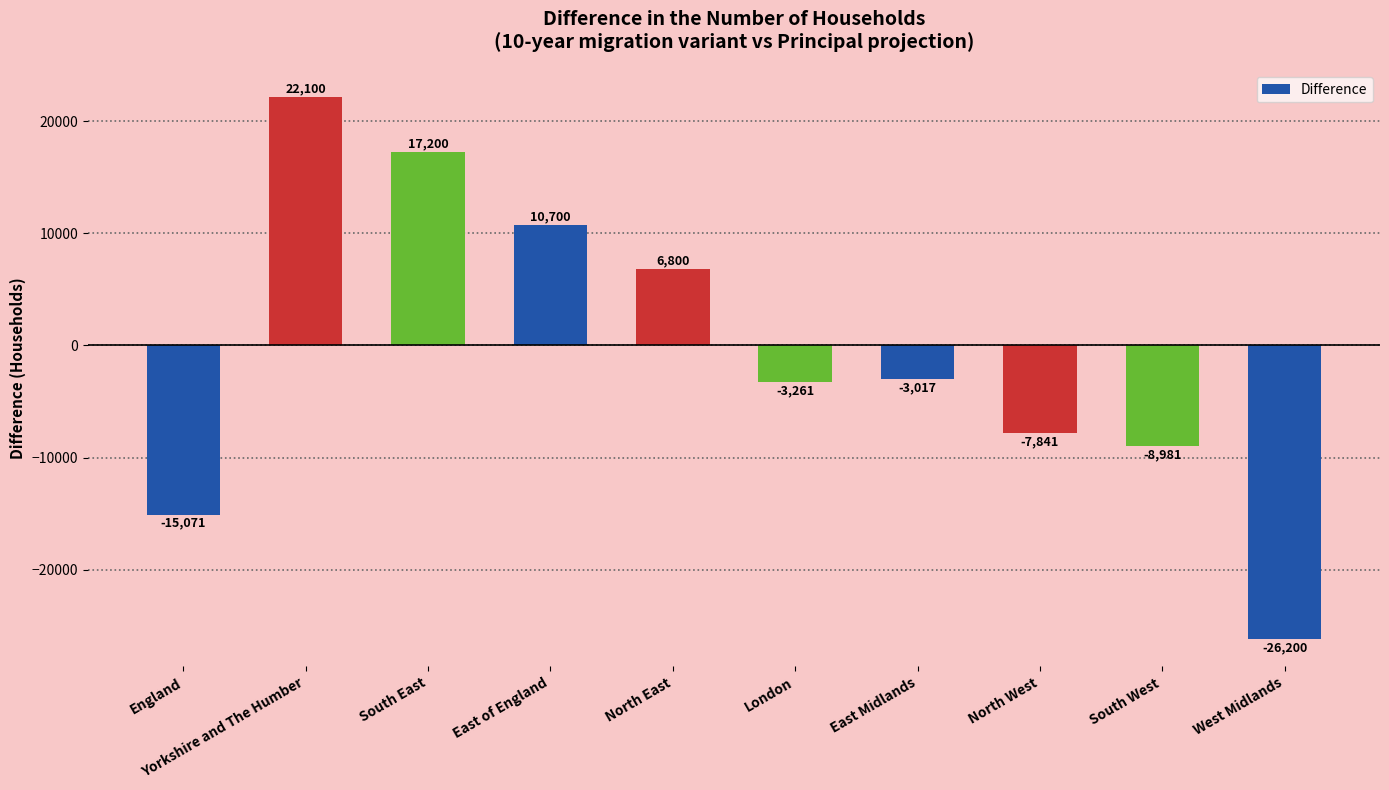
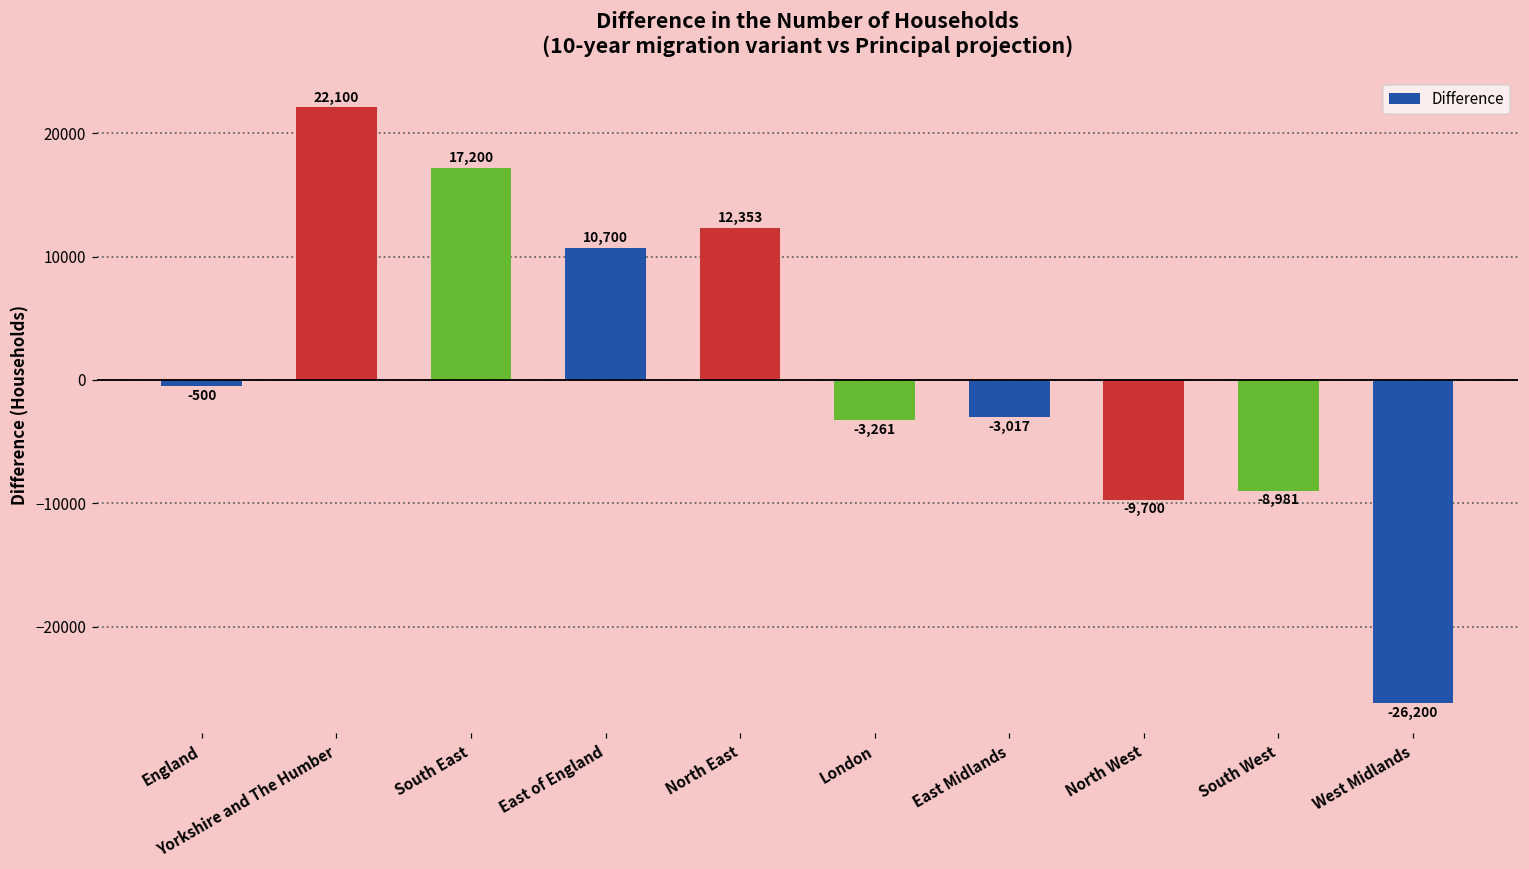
  {
-   "England": "-15,071",
+   "England": "-500",
    "Yorkshire and The Humber": "22,100",
    "South East": "17,200",
    "East of England": "10,700",
-   "North East": "6,800",
+   "North East": "12,353",
    "London": "-3,261",
    "East Midlands": "-3,017",
-   "North West": "-7,841",
+   "North West": "-9,700",
    "South West": "-8,981",
    "West Midlands": "-26,200"
  }
